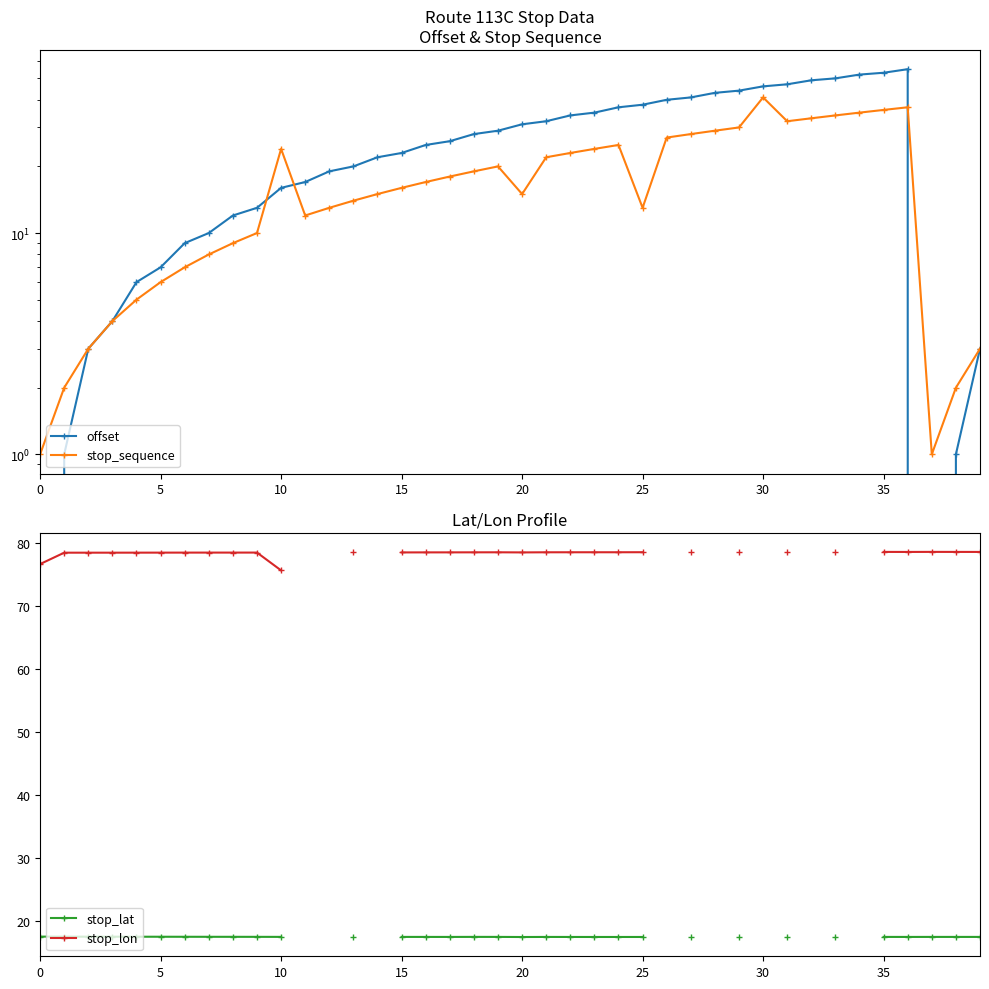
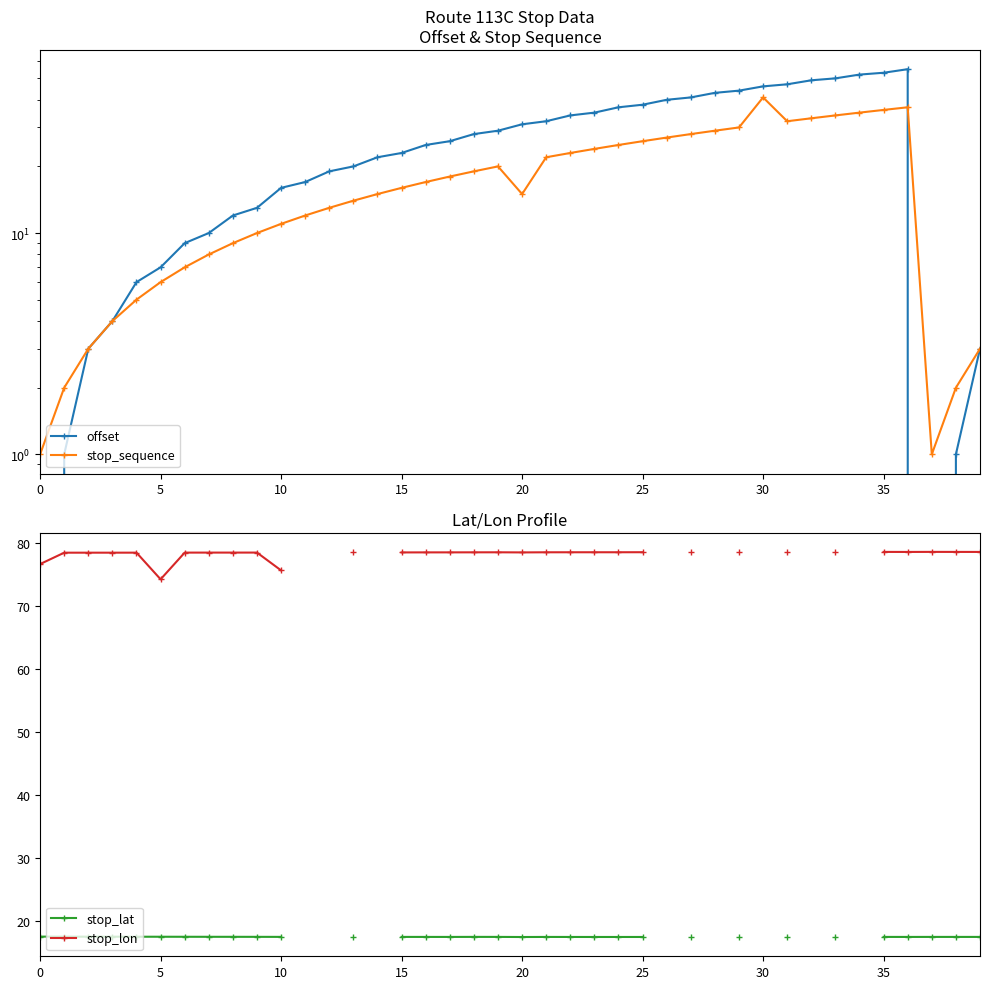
  {
    "Route 113C Stop Data Offset & Stop Sequence": {
      "offset": {
        "5": 7,
        "10": 16,
        "15": 23,
        "20": 31,
        "25": 38,
        "30": 46,
        "35": 53
      },
      "stop_sequence": {
        "0": 1,
        "5": 6,
-       "10": 24,
+       "10": 11,
        "15": 16,
        "20": 15,
-       "25": 13,
+       "25": 26,
        "30": 41,
        "35": 36
      }
    },
    "Lat/Lon Profile": {
      "stop_lat": {
        "0": 17,
        "5": 17,
        "10": 17,
        "15": 17,
        "20": 17,
        "25": 17,
        "35": 17
      },
      "stop_lon": {
        "0": 77,
-       "5": 78,
+       "5": 74,
        "10": 76,
        "15": 78,
        "20": 78,
        "25": 79,
        "35": 79
      }
    }
  }
